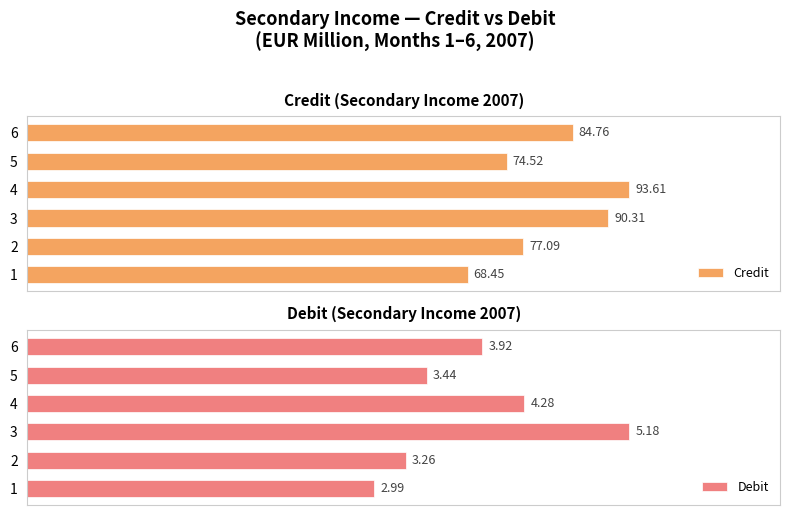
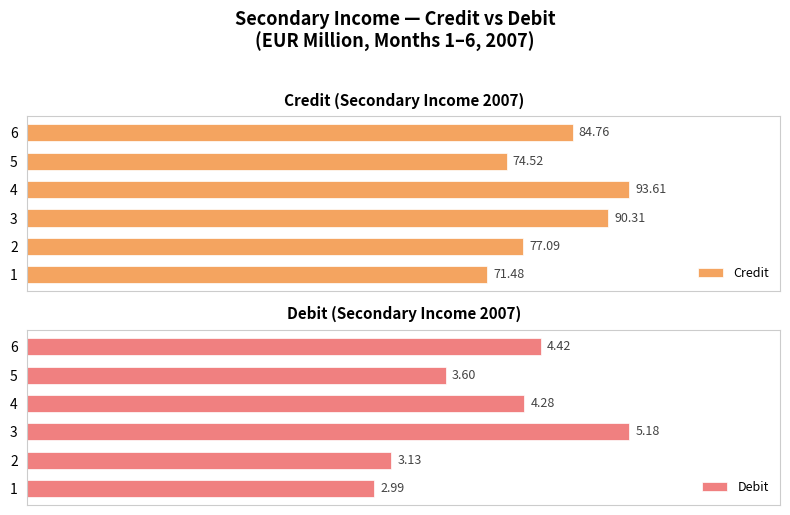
  {
    "Credit (Secondary Income 2007)": {
      "6": 84.76,
      "5": 74.52,
      "4": 93.61,
      "3": 90.31,
      "2": 77.09,
-     "1": 68.45
+     "1": 71.48
    },
    "Debit (Secondary Income 2007)": {
-     "6": 3.92,
-     "5": 3.44,
+     "6": 4.42,
+     "5": 3.60,
      "4": 4.28,
      "3": 5.18,
-     "2": 3.26,
+     "2": 3.13,
      "1": 2.99
    }
  }
